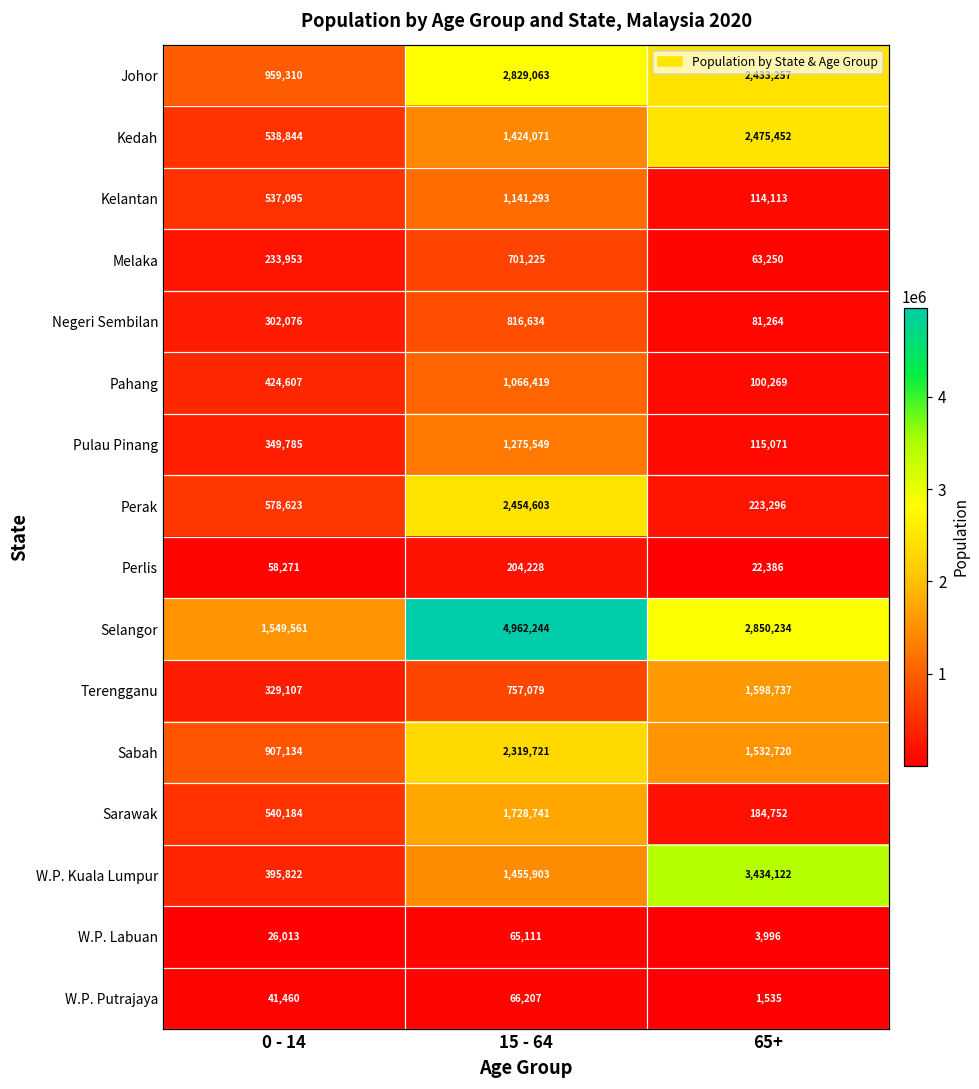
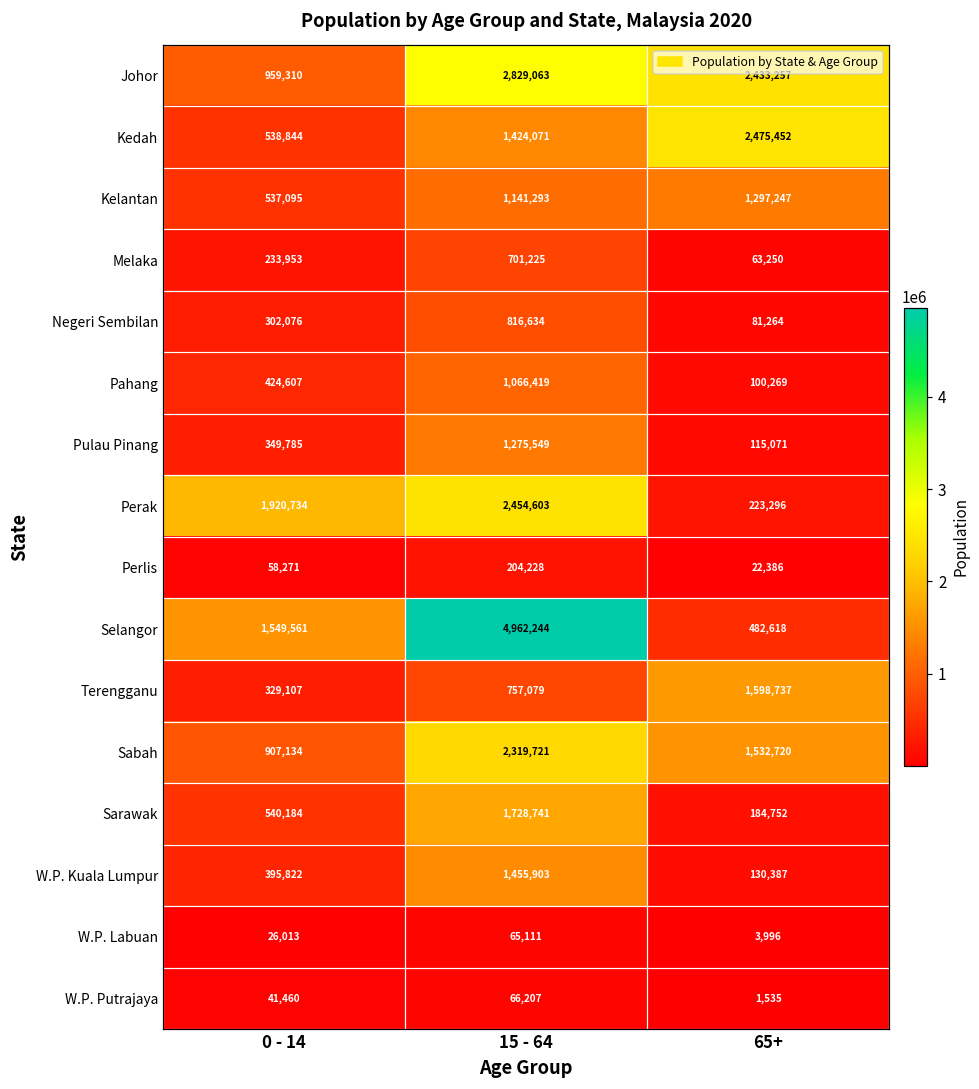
  {
    "Johor": {
      "0 - 14": "959,310",
      "15 - 64": "2,829,063"
    },
    "Kedah": {
      "0 - 14": "538,844",
      "15 - 64": "1,424,071",
      "65+": "2,475,452"
    },
    "Kelantan": {
      "0 - 14": "537,095",
      "15 - 64": "1,141,293",
-     "65+": "114,113"
+     "65+": "1,297,247"
    },
    "Melaka": {
      "0 - 14": "233,953",
      "15 - 64": "701,225",
      "65+": "63,250"
    },
    "Negeri Sembilan": {
      "0 - 14": "302,076",
      "15 - 64": "816,634",
      "65+": "81,264"
    },
    "Pahang": {
      "0 - 14": "424,607",
      "15 - 64": "1,066,419",
      "65+": "100,269"
    },
    "Pulau Pinang": {
      "0 - 14": "349,785",
      "15 - 64": "1,275,549",
      "65+": "115,071"
    },
    "Perak": {
-     "0 - 14": "578,623",
+     "0 - 14": "1,920,734",
      "15 - 64": "2,454,603",
      "65+": "223,296"
    },
    "Perlis": {
      "0 - 14": "58,271",
      "15 - 64": "204,228",
      "65+": "22,386"
    },
    "Selangor": {
      "0 - 14": "1,549,561",
      "15 - 64": "4,962,244",
-     "65+": "2,850,234"
+     "65+": "482,618"
    },
    "Terengganu": {
      "0 - 14": "329,107",
      "15 - 64": "757,079",
      "65+": "1,598,737"
    },
    "Sabah": {
      "0 - 14": "907,134",
      "15 - 64": "2,319,721",
      "65+": "1,532,720"
    },
    "Sarawak": {
      "0 - 14": "540,184",
      "15 - 64": "1,728,741",
      "65+": "184,752"
    },
    "W.P. Kuala Lumpur": {
      "0 - 14": "395,822",
      "15 - 64": "1,455,903",
-     "65+": "3,434,122"
+     "65+": "130,387"
    },
    "W.P. Labuan": {
      "0 - 14": "26,013",
      "15 - 64": "65,111",
      "65+": "3,996"
    },
    "W.P. Putrajaya": {
      "0 - 14": "41,460",
      "15 - 64": "66,207",
      "65+": "1,535"
    }
  }
